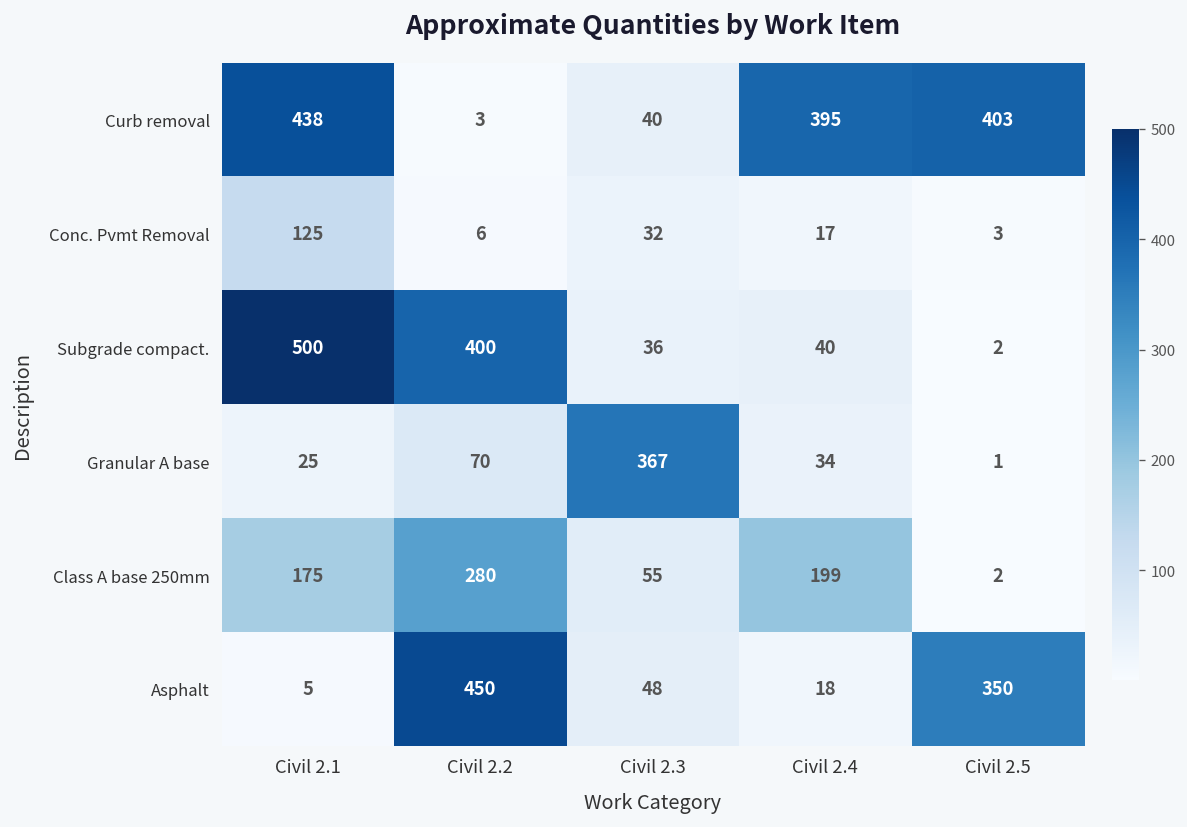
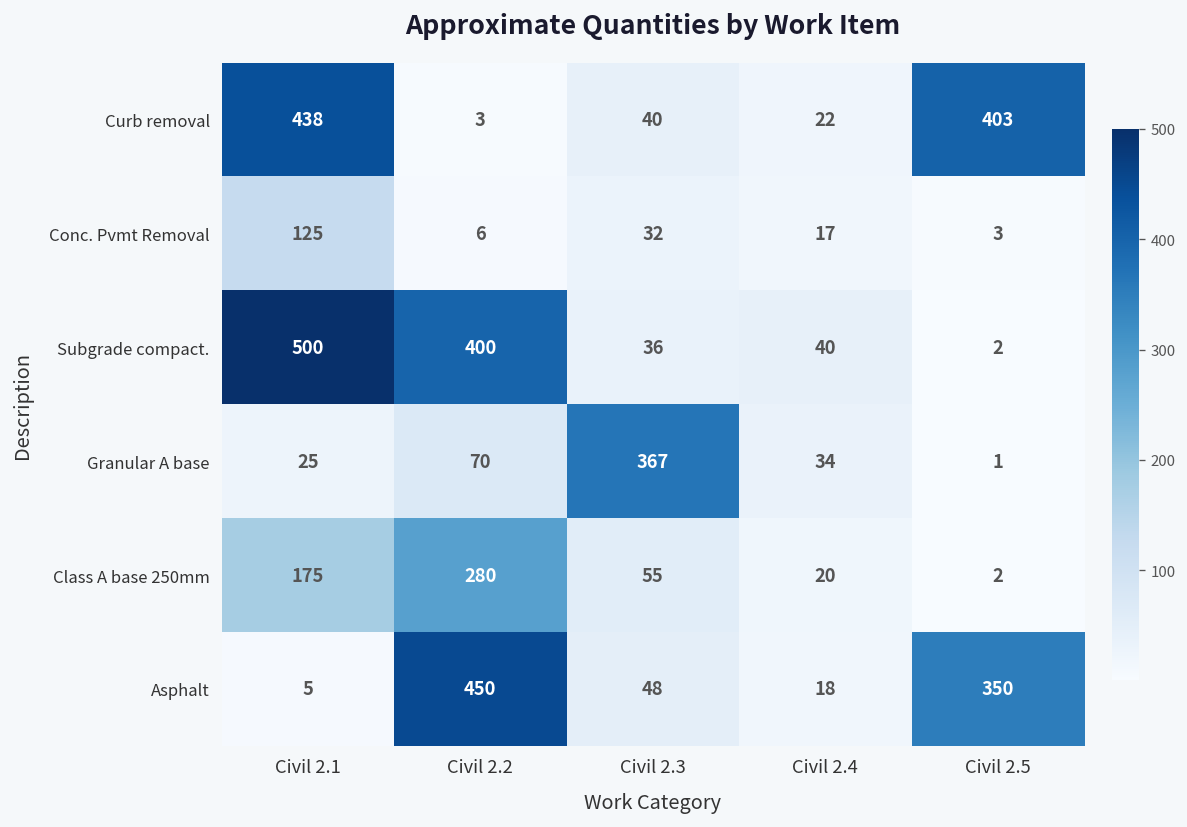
  {
    "Curb removal": {
      "Civil 2.1": 438,
      "Civil 2.2": 3,
      "Civil 2.3": 40,
-     "Civil 2.4": 395,
+     "Civil 2.4": 22,
      "Civil 2.5": 403
    },
    "Conc. Pvmt Removal": {
      "Civil 2.1": 125,
      "Civil 2.2": 6,
      "Civil 2.3": 32,
      "Civil 2.4": 17,
      "Civil 2.5": 3
    },
    "Subgrade compact.": {
      "Civil 2.1": 500,
      "Civil 2.2": 400,
      "Civil 2.3": 36,
      "Civil 2.4": 40,
      "Civil 2.5": 2
    },
    "Granular A base": {
      "Civil 2.1": 25,
      "Civil 2.2": 70,
      "Civil 2.3": 367,
      "Civil 2.4": 34,
      "Civil 2.5": 1
    },
    "Class A base 250mm": {
      "Civil 2.1": 175,
      "Civil 2.2": 280,
      "Civil 2.3": 55,
-     "Civil 2.4": 199,
+     "Civil 2.4": 20,
      "Civil 2.5": 2
    },
    "Asphalt": {
      "Civil 2.1": 5,
      "Civil 2.2": 450,
      "Civil 2.3": 48,
      "Civil 2.4": 18,
      "Civil 2.5": 350
    }
  }
